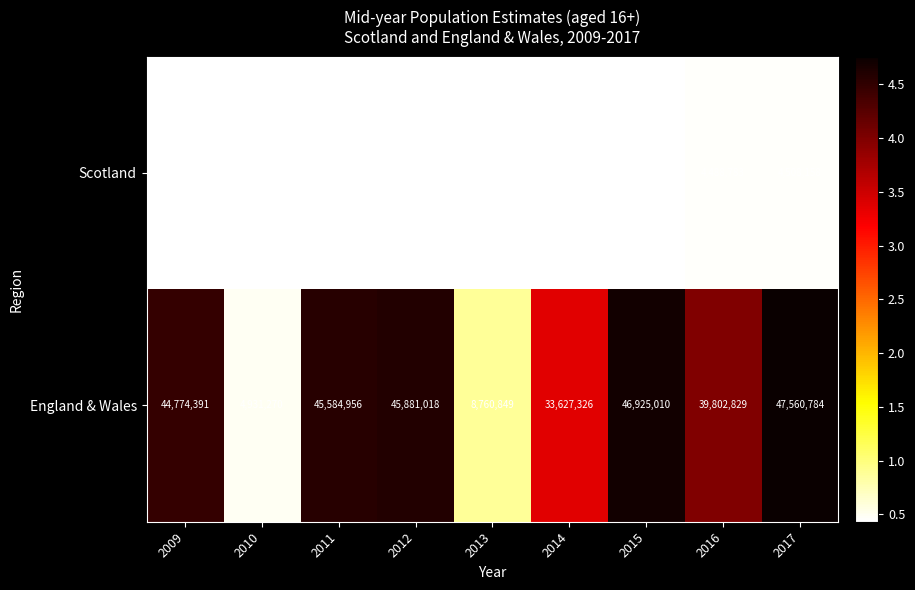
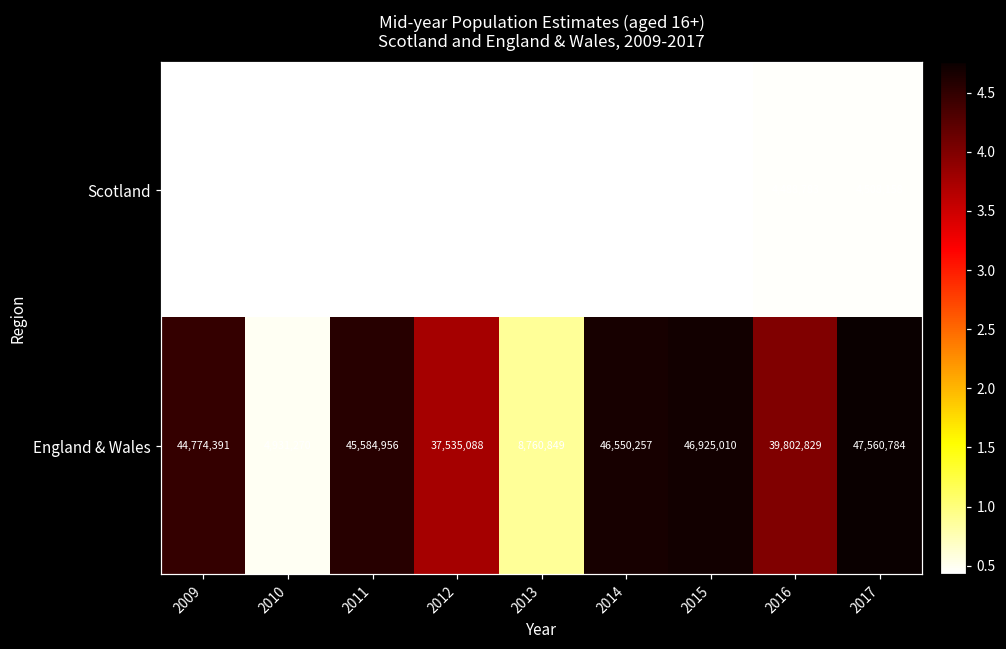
  {
    "England & Wales": {
      "2009": "44,774,391",
      "2011": "45,584,956",
-     "2012": "45,881,018",
+     "2012": "37,535,088",
      "2013": "8,760,849",
-     "2014": "33,627,326",
+     "2014": "46,550,257",
      "2015": "46,925,010",
      "2016": "39,802,829",
      "2017": "47,560,784"
    }
  }
